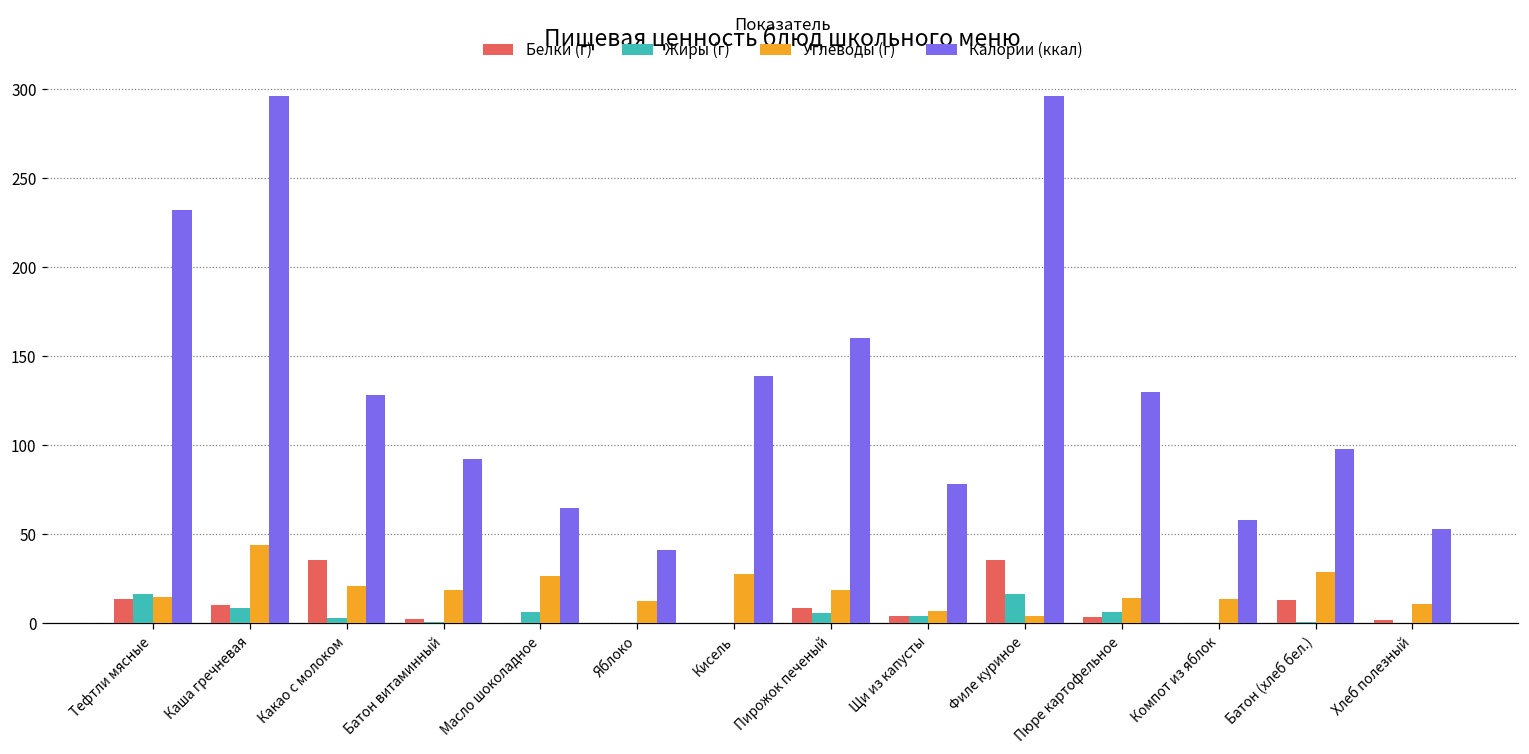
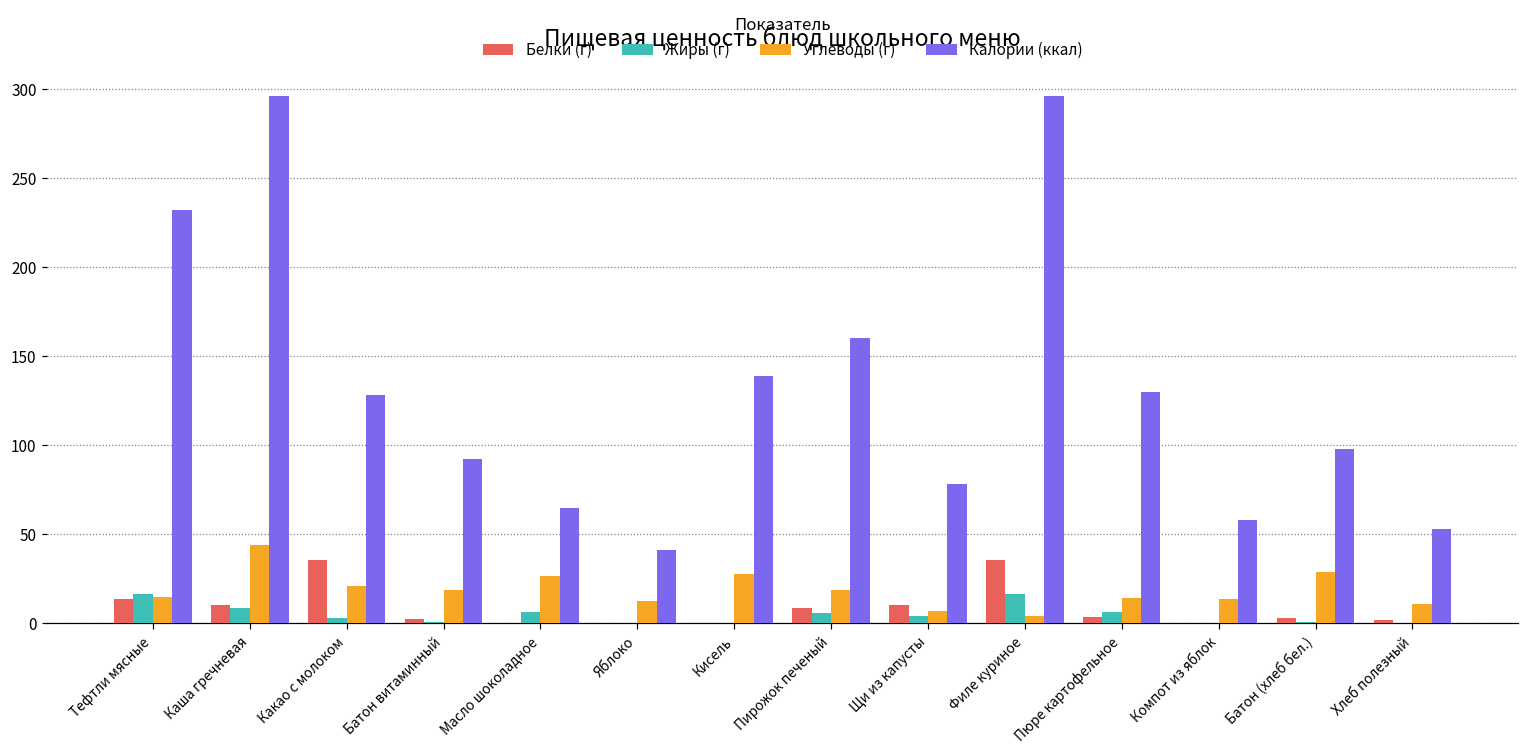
  {
    "Белки (г)": {
      "Тефтли мясные": 14,
      "Каша гречневая": 10,
      "Какао с молоком": 35,
      "Батон витаминный": 3,
      "Кисель": 0,
      "Пирожок печеный": 9,
-     "Щи из капусты": 4,
+     "Щи из капусты": 11,
      "Филе куриное": 36,
      "Пюре картофельное": 4,
-     "Батон (хлеб бел.)": 13,
+     "Батон (хлеб бел.)": 3,
      "Хлеб полезный": 2
    },
    "Жиры (г)": {
      "Тефтли мясные": 17,
      "Каша гречневая": 9,
      "Какао с молоком": 3,
      "Масло шоколадное": 6,
      "Кисель": 0,
      "Пирожок печеный": 6,
      "Щи из капусты": 4,
      "Филе куриное": 17,
      "Пюре картофельное": 6
    },
    "Углеводы (г)": {
      "Тефтли мясные": 15,
      "Каша гречневая": 44,
      "Какао с молоком": 21,
      "Батон витаминный": 19,
      "Масло шоколадное": 27,
      "Яблоко": 13,
      "Кисель": 28,
      "Пирожок печеный": 19,
      "Щи из капусты": 7,
      "Филе куриное": 4,
      "Пюре картофельное": 15,
      "Компот из яблок": 14,
      "Батон (хлеб бел.)": 29,
      "Хлеб полезный": 11
    },
    "Калории (ккал)": {
      "Тефтли мясные": 232,
      "Каша гречневая": 296,
      "Какао с молоком": 128,
      "Батон витаминный": 92,
      "Масло шоколадное": 65,
      "Яблоко": 41,
      "Кисель": 139,
      "Пирожок печеный": 160,
      "Щи из капусты": 78,
      "Филе куриное": 296,
      "Пюре картофельное": 130,
      "Компот из яблок": 58,
      "Батон (хлеб бел.)": 98,
      "Хлеб полезный": 53
    }
  }
